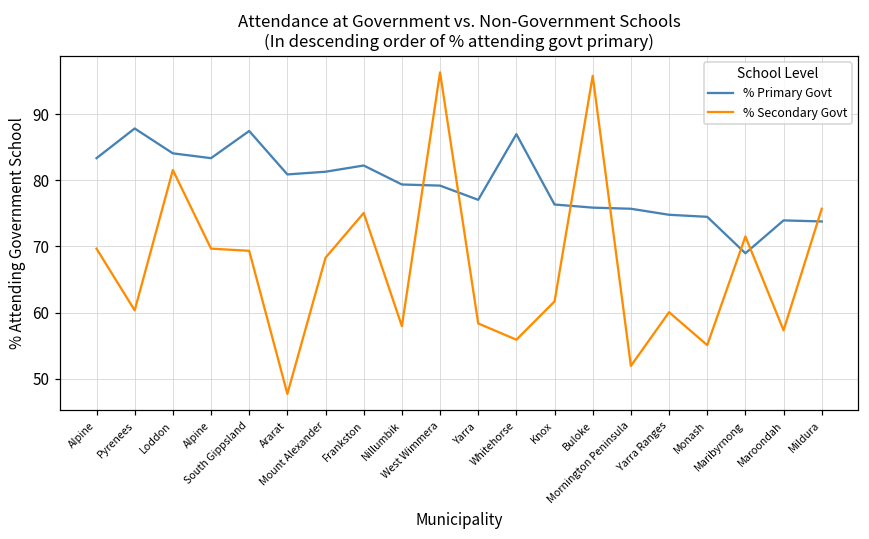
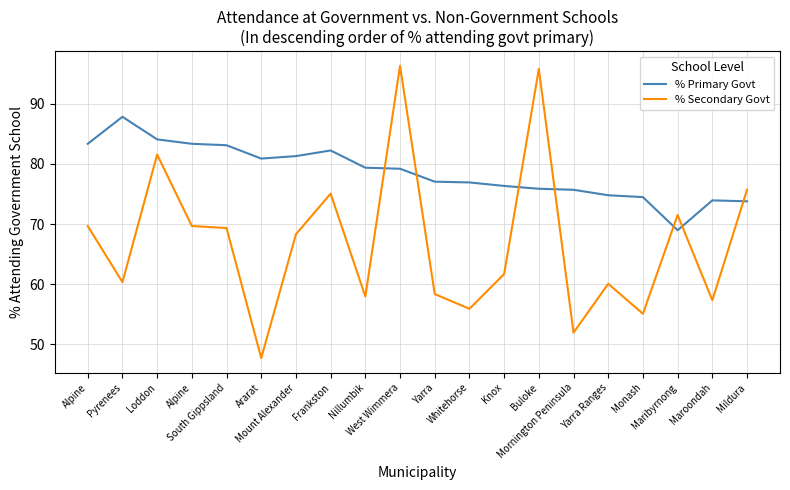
  {
    "% Primary Govt": {
      "Pyrenees": 88,
      "Loddon": 84,
-     "South Gippsland": 87,
+     "South Gippsland": 83,
      "Ararat": 81,
      "Mount Alexander": 81,
      "Frankston": 82,
      "Nillumbik": 79,
      "West Wimmera": 79,
      "Yarra": 77,
-     "Whitehorse": 87,
+     "Whitehorse": 77,
      "Knox": 76,
      "Buloke": 76,
      "Mornington Peninsula": 76,
      "Yarra Ranges": 75,
      "Monash": 74,
      "Maribyrnong": 69,
      "Maroondah": 74,
      "Mildura": 74
    },
    "% Secondary Govt": {
      "Pyrenees": 60,
      "Loddon": 82,
      "South Gippsland": 69,
      "Ararat": 48,
      "Mount Alexander": 68,
      "Frankston": 75,
      "Nillumbik": 58,
      "West Wimmera": 96,
      "Yarra": 58,
      "Whitehorse": 56,
      "Knox": 62,
      "Buloke": 96,
      "Mornington Peninsula": 52,
      "Yarra Ranges": 60,
      "Monash": 55,
      "Maribyrnong": 72,
      "Maroondah": 57,
      "Mildura": 76
    }
  }
